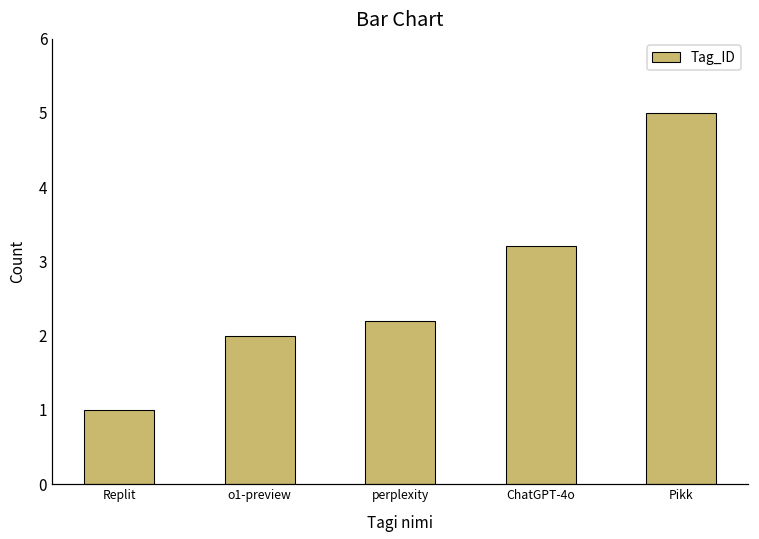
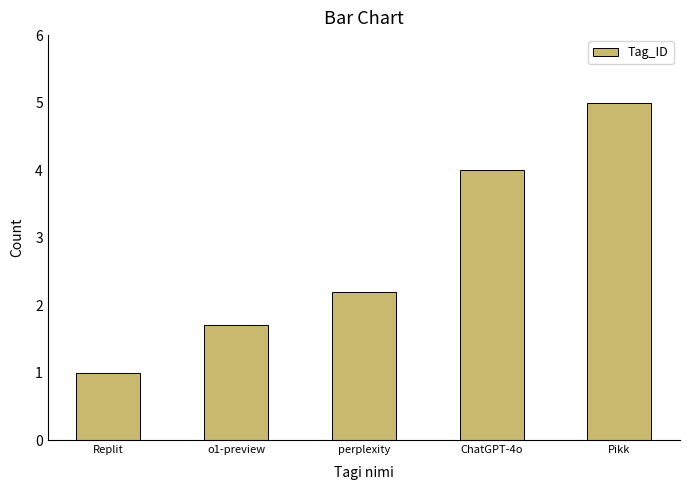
  {
    "Replit": 1.0,
-   "o1-preview": 2.0,
+   "o1-preview": 1.7,
    "perplexity": 2.2,
-   "ChatGPT-4o": 3.2,
+   "ChatGPT-4o": 4.0,
    "Pikk": 5.0
  }
